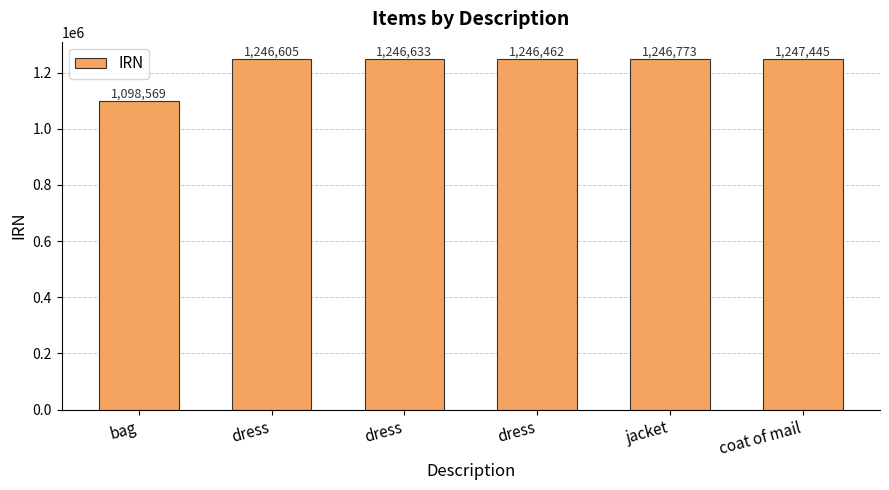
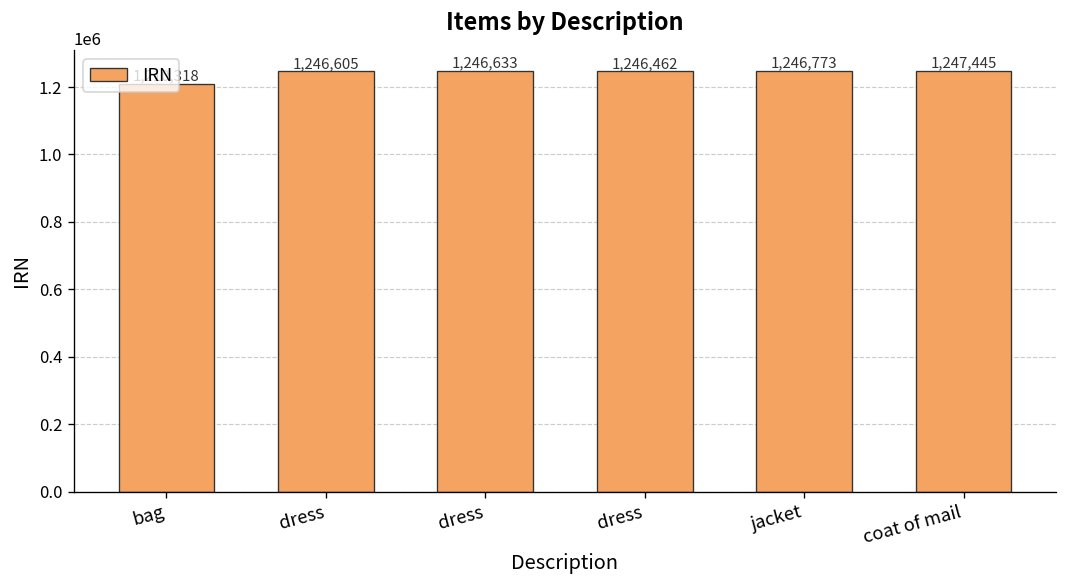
  {
-   "bag": "1,098,569",
+   "bag": "1,210,318",
    "jacket": "1,246,773",
    "coat of mail": "1,247,445"
  }
